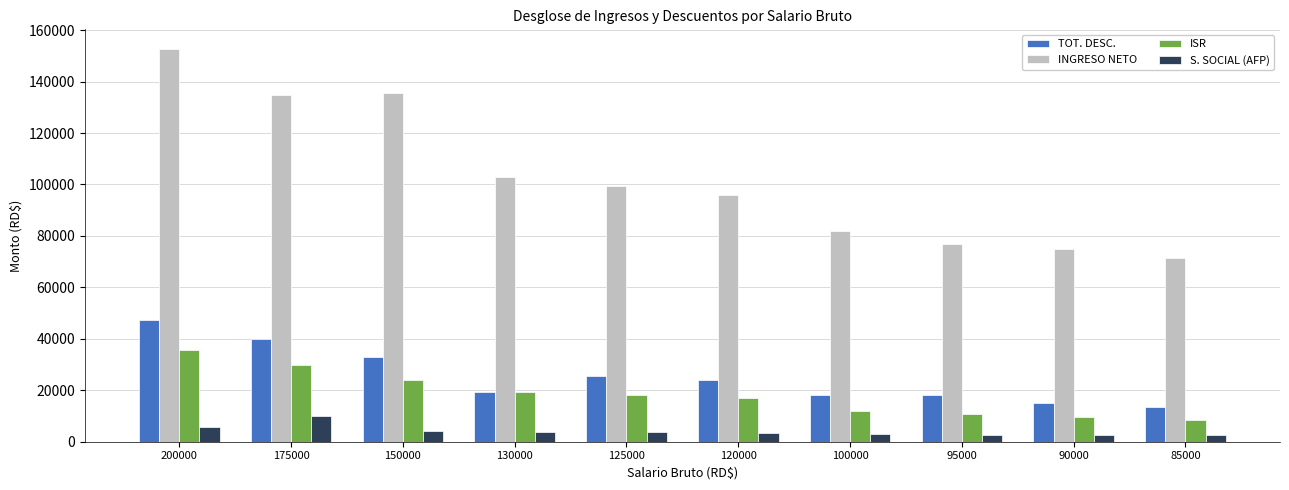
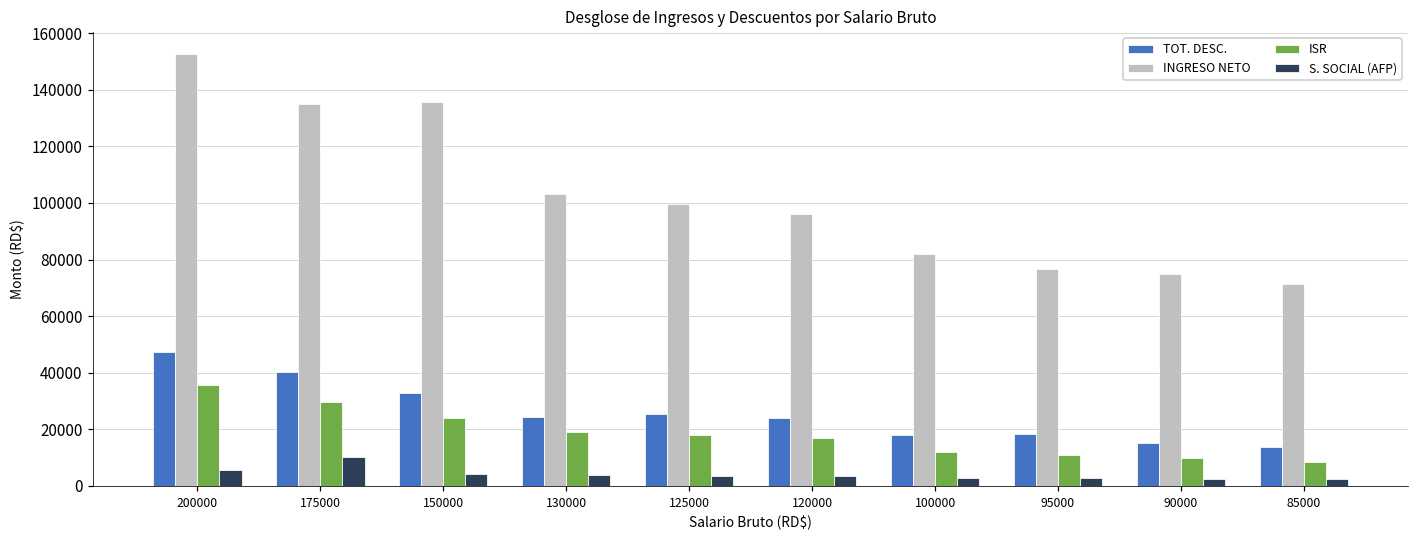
  {
    "TOT. DESC.": {
      "200000": 47000,
      "175000": 40000,
      "150000": 33000,
-     "130000": 19000,
+     "130000": 24000,
      "125000": 25000,
      "120000": 24000,
      "100000": 18000,
      "95000": 18000,
      "90000": 15000,
      "85000": 14000
    },
    "INGRESO NETO": {
      "200000": 153000,
      "175000": 135000,
      "150000": 136000,
      "130000": 103000,
      "125000": 100000,
      "120000": 96000,
      "100000": 82000,
      "95000": 77000,
      "90000": 75000,
      "85000": 71000
    },
    "ISR": {
      "200000": 36000,
      "175000": 30000,
      "150000": 24000,
      "130000": 19000,
      "125000": 18000,
      "120000": 17000,
      "100000": 12000,
      "95000": 11000,
      "90000": 10000,
      "85000": 9000
    },
    "S. SOCIAL (AFP)": {
      "200000": 6000,
      "175000": 10000,
      "150000": 4000,
      "130000": 4000,
      "125000": 4000,
      "120000": 3000,
      "100000": 3000,
      "95000": 3000,
      "90000": 3000,
      "85000": 2000
    }
  }
